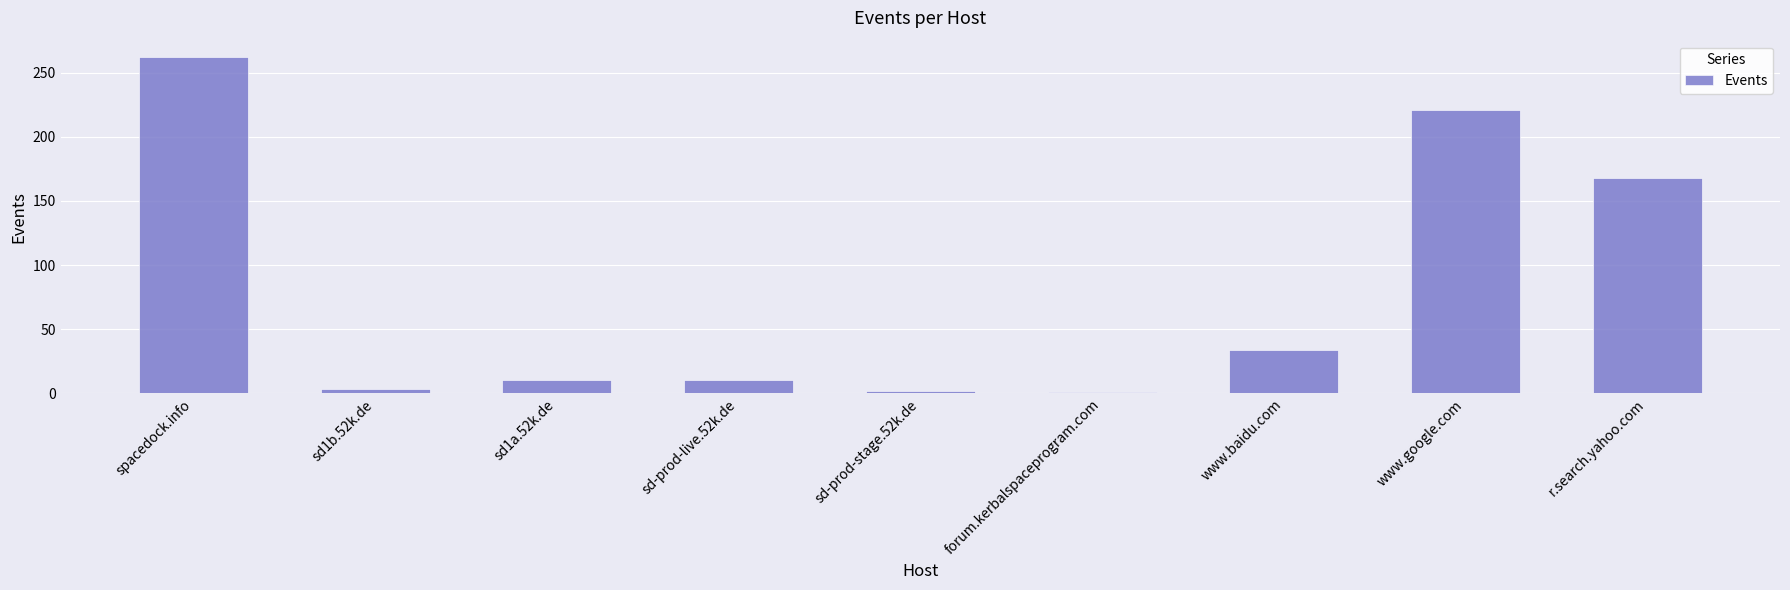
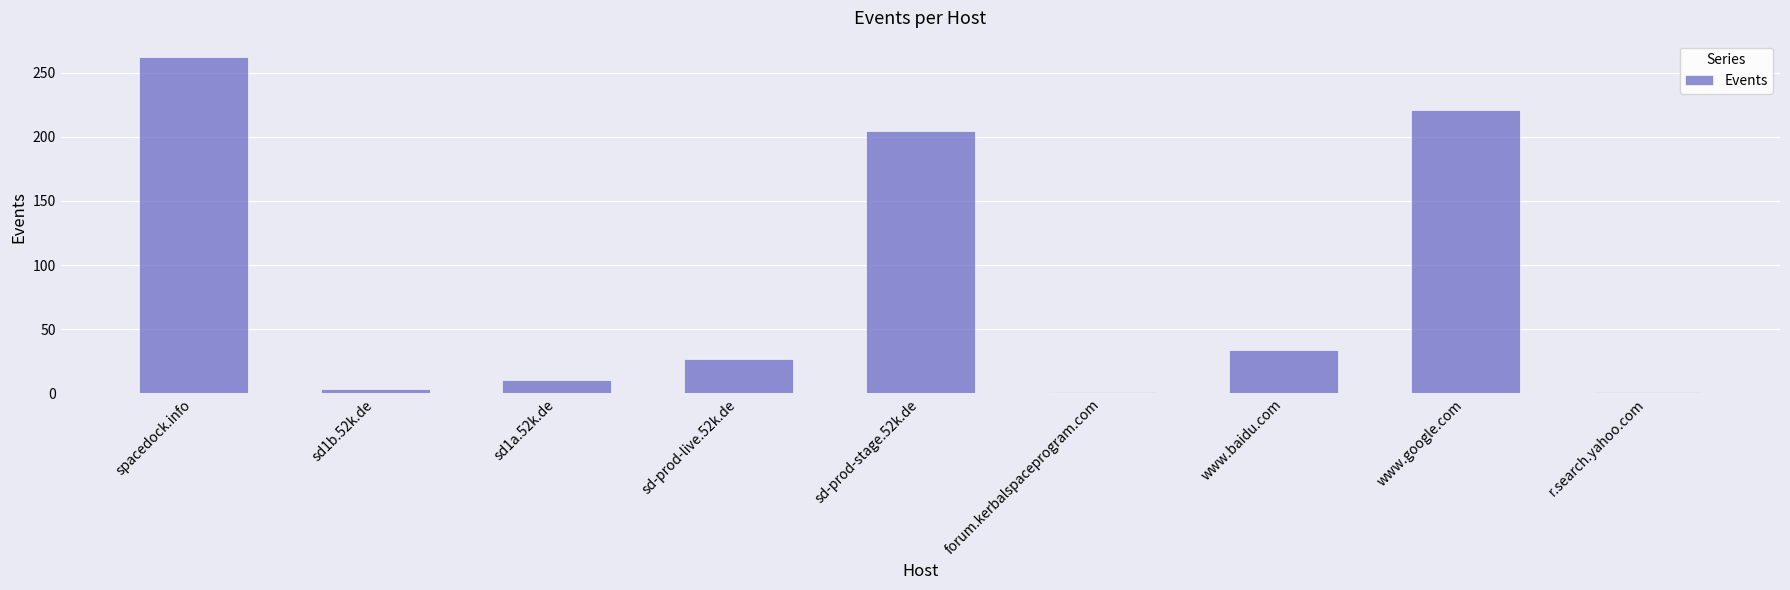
  {
    "spacedock.info": 262,
    "sd1b.52k.de": 3,
    "sd1a.52k.de": 10,
-   "sd-prod-live.52k.de": 10,
-   "sd-prod-stage.52k.de": 2,
+   "sd-prod-live.52k.de": 27,
+   "sd-prod-stage.52k.de": 205,
    "www.baidu.com": 34,
    "www.google.com": 221,
-   "r.search.yahoo.com": 168
+   "r.search.yahoo.com": 1
  }
